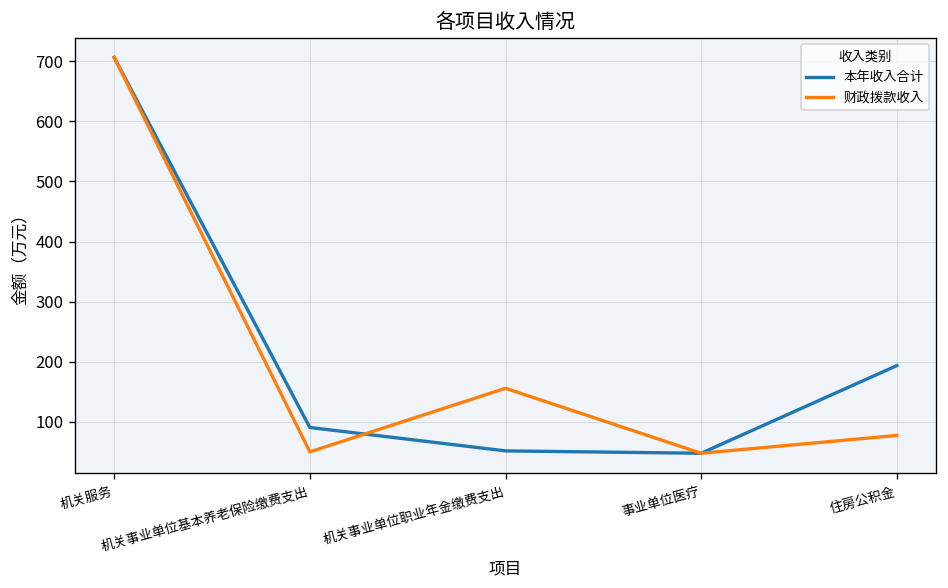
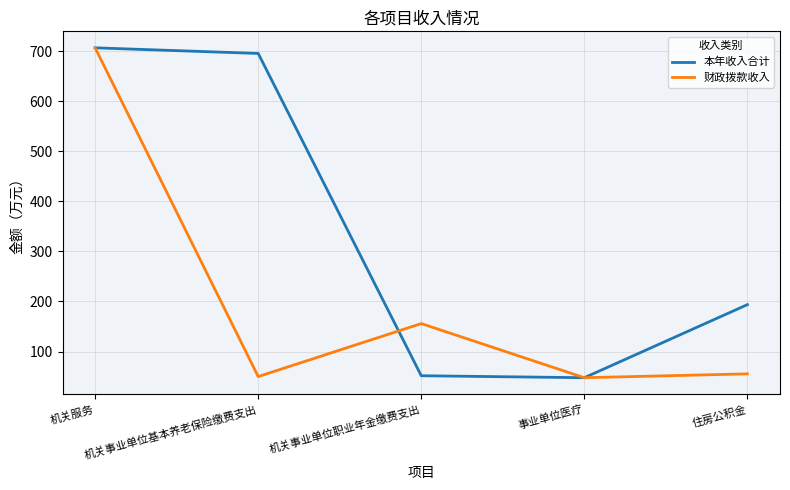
  {
    "本年收入合计": {
-     "机关事业单位基本养老保险缴费支出": 90,
+     "机关事业单位基本养老保险缴费支出": 700,
      "机关事业单位职业年金缴费支出": 50,
      "住房公积金": 190
    },
    "财政拨款收入": {
      "机关事业单位基本养老保险缴费支出": 50,
      "机关事业单位职业年金缴费支出": 160,
-     "住房公积金": 80
+     "住房公积金": 60
    }
  }
